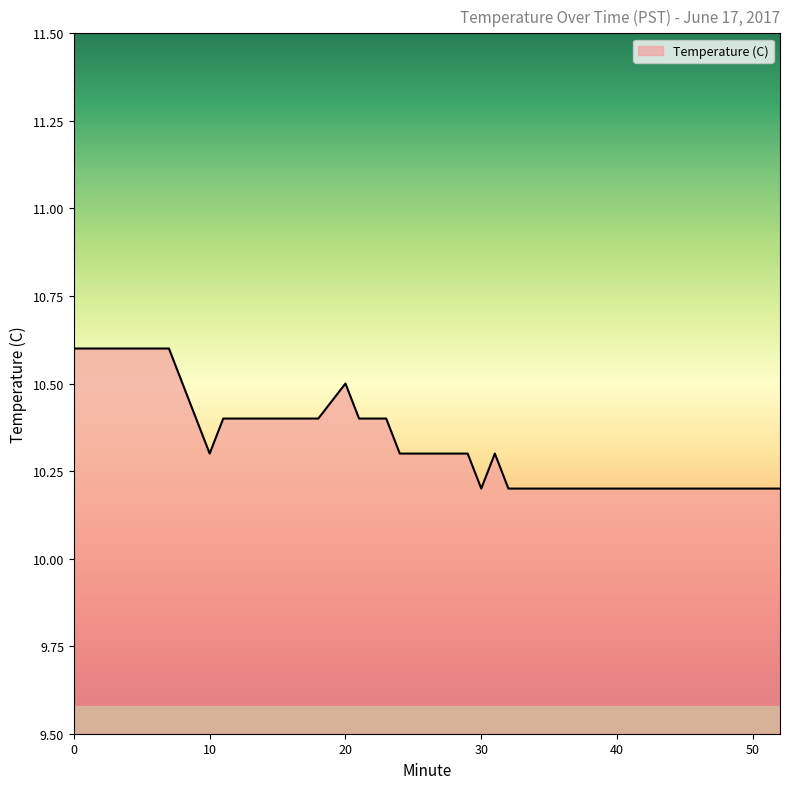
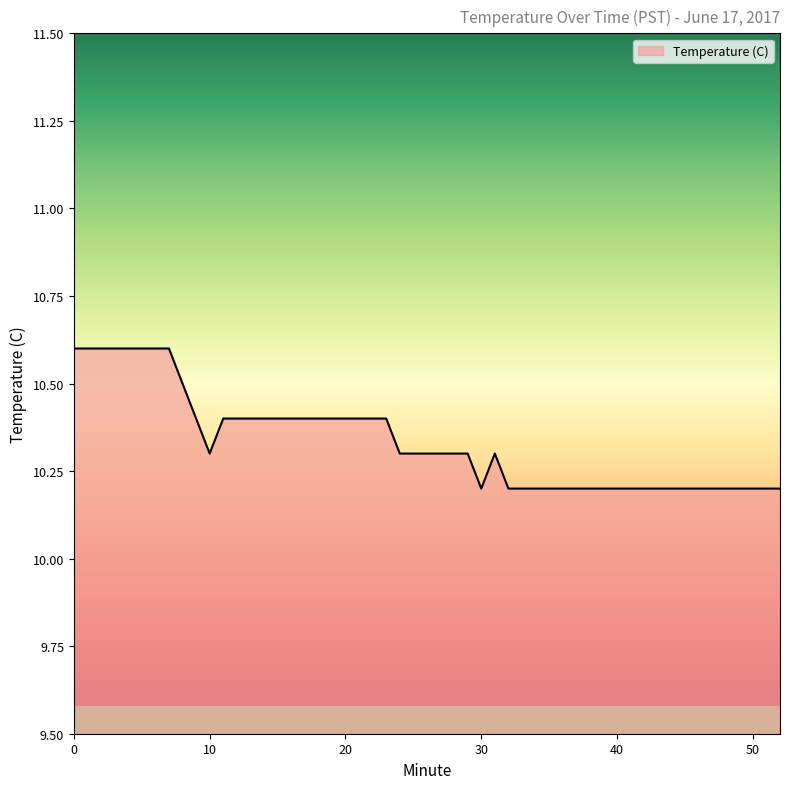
  {
    "0": 10.6,
    "10": 10.3,
-   "20": 10.5,
+   "20": 10.4,
    "30": 10.2,
    "40": 10.2,
    "50": 10.2
  }
